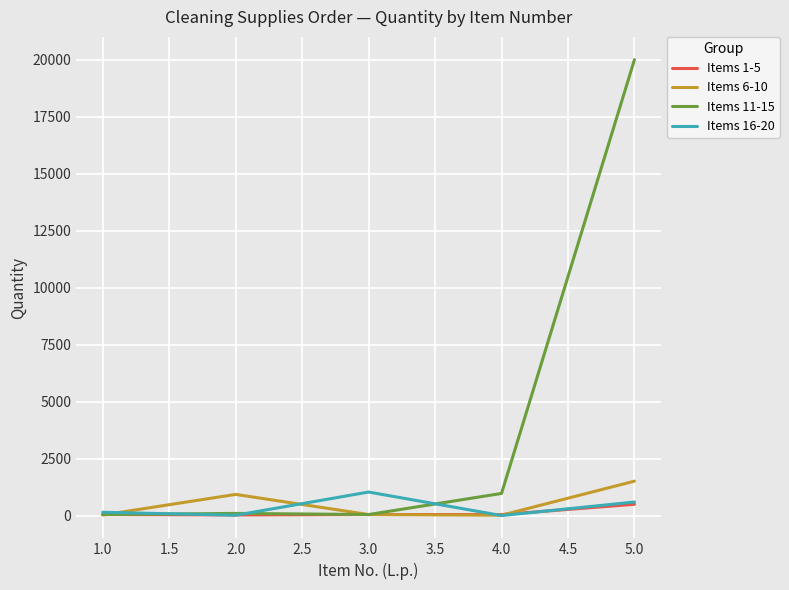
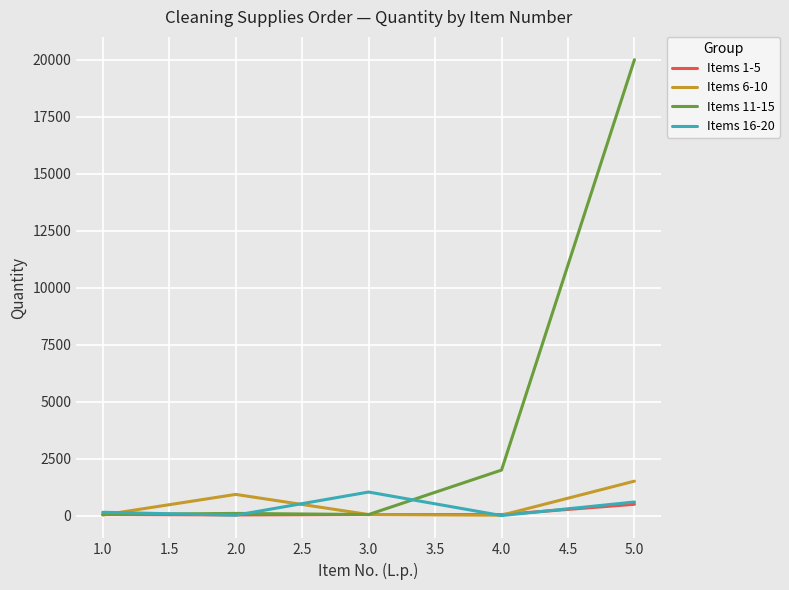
  {
    "Items 6-10": {
      "2.0": 900,
      "5.0": 1500
    },
    "Items 11-15": {
-     "4.0": 1000,
+     "4.0": 2000,
      "5.0": 20000
    },
    "Items 16-20": {
      "3.0": 1000
    }
  }
